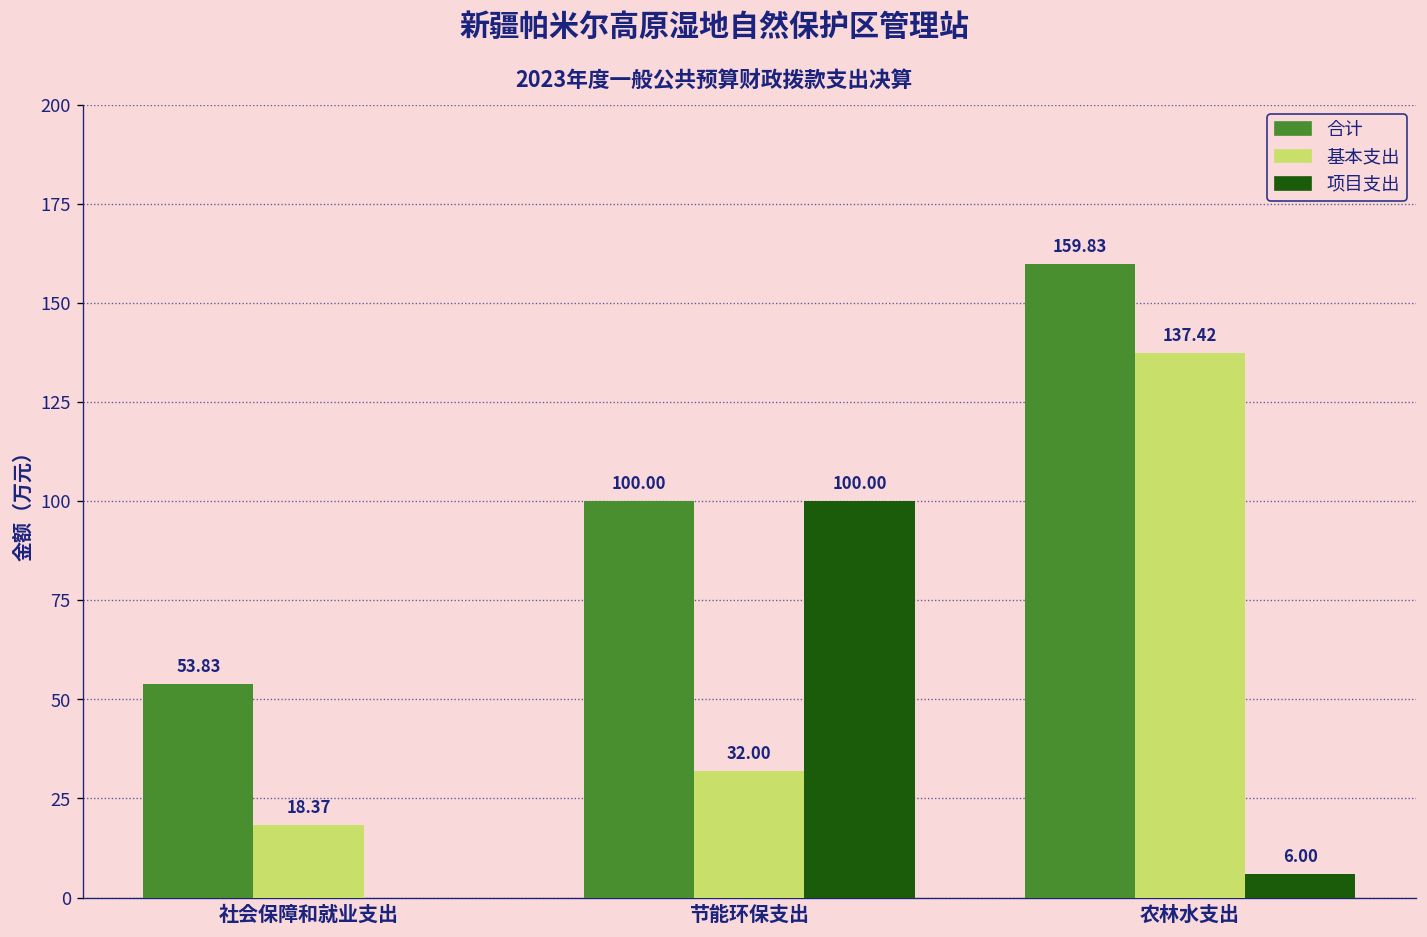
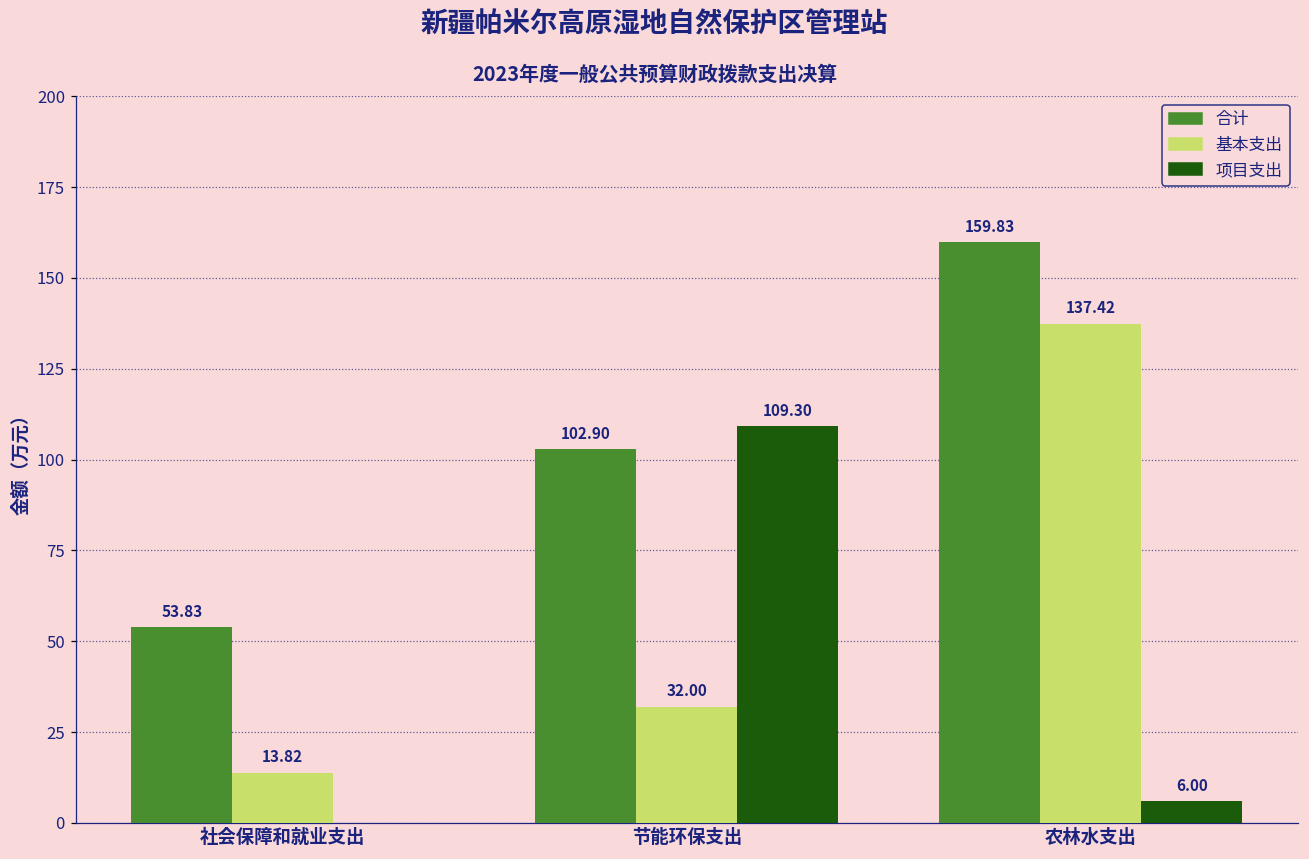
  {
    "合计": {
      "社会保障和就业支出": 53.83,
-     "节能环保支出": 100.00,
+     "节能环保支出": 102.90,
      "农林水支出": 159.83
    },
    "基本支出": {
-     "社会保障和就业支出": 18.37,
+     "社会保障和就业支出": 13.82,
      "节能环保支出": 32.00,
      "农林水支出": 137.42
    },
    "项目支出": {
-     "节能环保支出": 100.00,
+     "节能环保支出": 109.30,
      "农林水支出": 6.00
    }
  }
